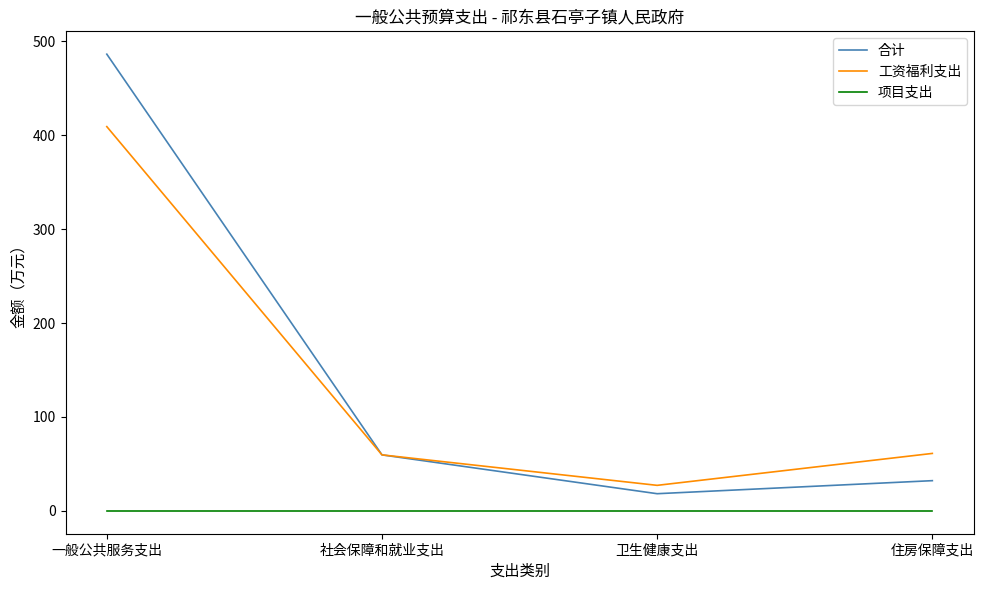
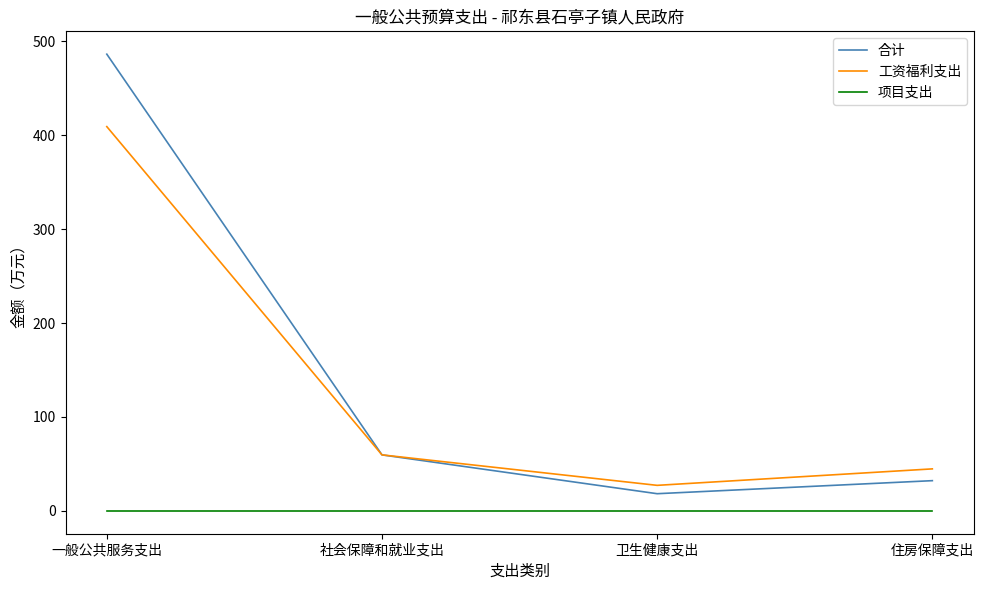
  {
    "合计": {
      "一般公共服务支出": 490,
      "卫生健康支出": 20,
      "住房保障支出": 30
    },
    "工资福利支出": {
      "一般公共服务支出": 410,
      "卫生健康支出": 30,
-     "住房保障支出": 60
+     "住房保障支出": 40
    },
    "项目支出": {
      "一般公共服务支出": 0,
      "社会保障和就业支出": 0,
      "卫生健康支出": 0,
      "住房保障支出": 0
    }
  }
